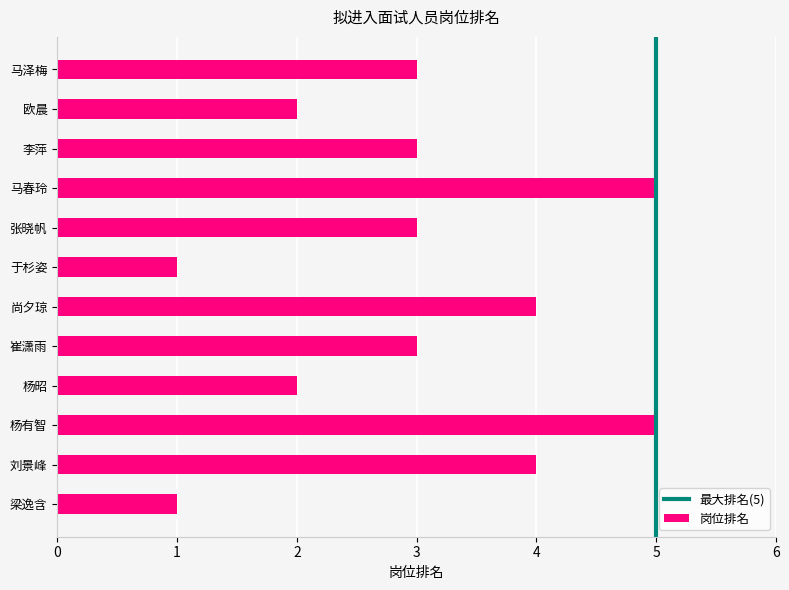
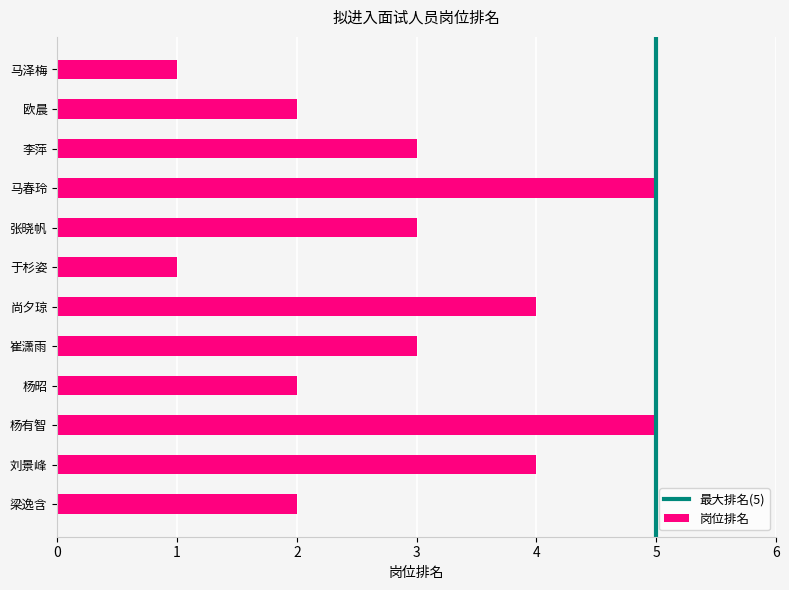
  {
-   "马泽梅": 3,
+   "马泽梅": 1,
    "欧晨": 2,
    "李萍": 3,
    "马春玲": 5,
    "张晓帆": 3,
    "于杉姿": 1,
    "尚夕琼": 4,
    "崔潇雨": 3,
    "杨昭": 2,
    "杨有智": 5,
    "刘景峰": 4,
-   "梁逸含": 1
+   "梁逸含": 2
  }
